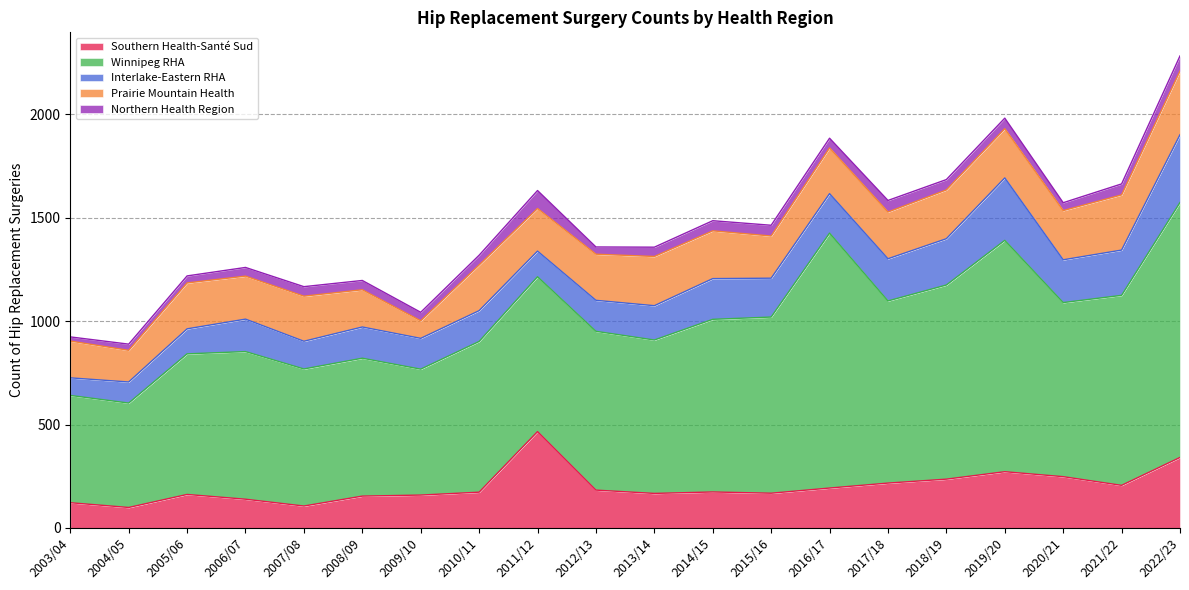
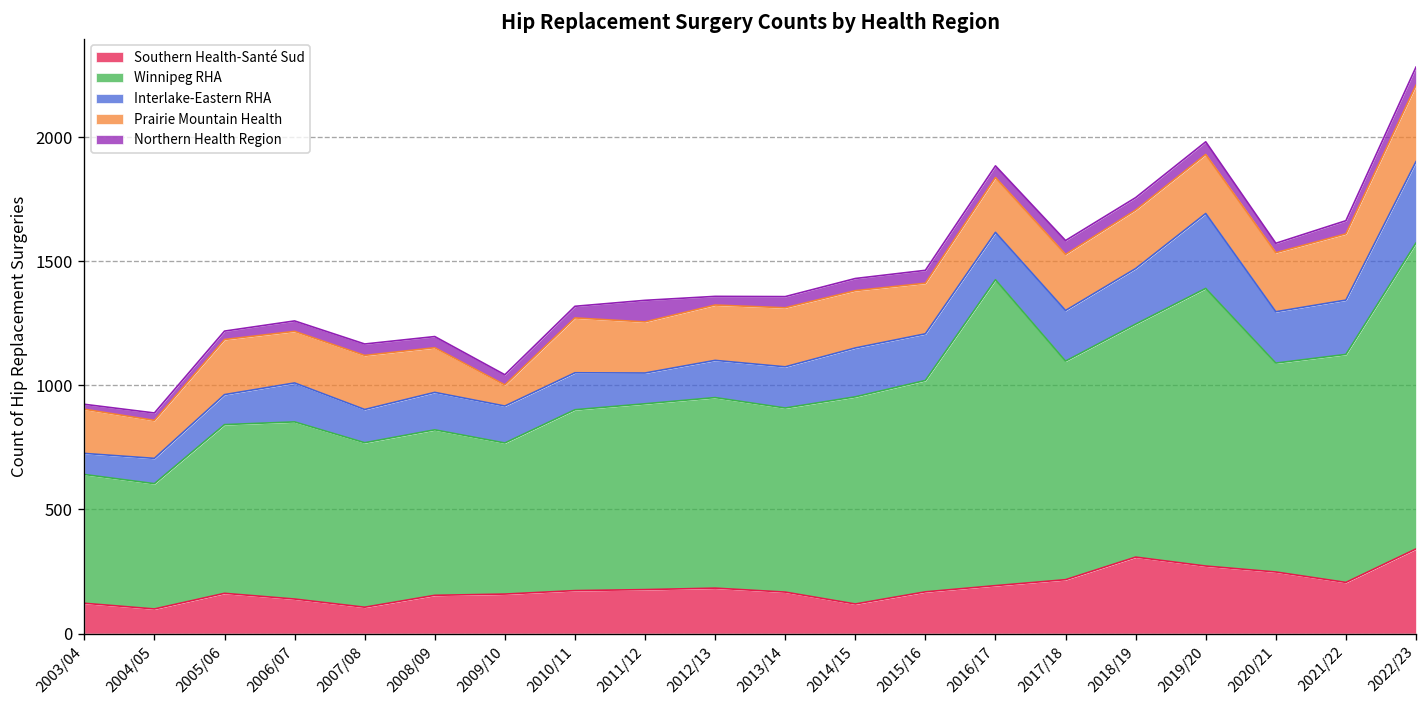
  {
    "Southern Health-Santé Sud": {
      "2003/04": 120,
      "2004/05": 100,
      "2005/06": 160,
      "2006/07": 140,
      "2007/08": 110,
      "2008/09": 150,
      "2009/10": 160,
      "2010/11": 170,
-     "2011/12": 470,
+     "2011/12": 180,
      "2012/13": 180,
      "2013/14": 170,
-     "2014/15": 170,
+     "2014/15": 120,
      "2015/16": 170,
      "2016/17": 190,
      "2017/18": 220,
-     "2018/19": 240,
+     "2018/19": 310,
      "2019/20": 270,
      "2020/21": 250,
      "2021/22": 210,
      "2022/23": 340
    },
    "Winnipeg RHA": {
      "2003/04": 520,
      "2004/05": 510,
      "2005/06": 680,
      "2006/07": 710,
      "2007/08": 660,
      "2008/09": 670,
      "2009/10": 610,
      "2010/11": 730,
      "2011/12": 750,
      "2012/13": 770,
      "2013/14": 740,
      "2014/15": 840,
      "2015/16": 850,
      "2016/17": 1230,
      "2017/18": 880,
      "2018/19": 940,
      "2019/20": 1120,
      "2020/21": 840,
      "2021/22": 920,
      "2022/23": 1230
    },
    "Interlake-Eastern RHA": {
      "2003/04": 90,
      "2004/05": 100,
      "2005/06": 120,
      "2006/07": 160,
      "2007/08": 130,
      "2008/09": 150,
      "2009/10": 150,
      "2010/11": 150,
      "2011/12": 120,
      "2012/13": 150,
      "2013/14": 170,
      "2014/15": 200,
      "2015/16": 190,
      "2016/17": 190,
      "2017/18": 200,
      "2018/19": 220,
      "2019/20": 300,
      "2020/21": 210,
      "2021/22": 220,
      "2022/23": 330
    },
    "Prairie Mountain Health": {
      "2003/04": 180,
      "2004/05": 150,
      "2005/06": 220,
      "2006/07": 210,
      "2007/08": 220,
      "2008/09": 180,
      "2009/10": 90,
      "2010/11": 220,
      "2011/12": 210,
      "2012/13": 220,
      "2013/14": 240,
      "2014/15": 230,
      "2015/16": 200,
      "2016/17": 220,
      "2017/18": 230,
      "2018/19": 240,
      "2019/20": 240,
      "2020/21": 240,
      "2021/22": 270,
      "2022/23": 310
    },
    "Northern Health Region": {
      "2003/04": 20,
      "2004/05": 30,
      "2005/06": 30,
      "2006/07": 40,
      "2007/08": 50,
      "2008/09": 50,
      "2009/10": 40,
      "2010/11": 50,
      "2011/12": 90,
      "2012/13": 40,
      "2013/14": 50,
      "2014/15": 50,
      "2015/16": 50,
      "2016/17": 50,
      "2017/18": 60,
      "2018/19": 50,
      "2019/20": 50,
      "2020/21": 40,
      "2021/22": 50,
      "2022/23": 70
    }
  }
